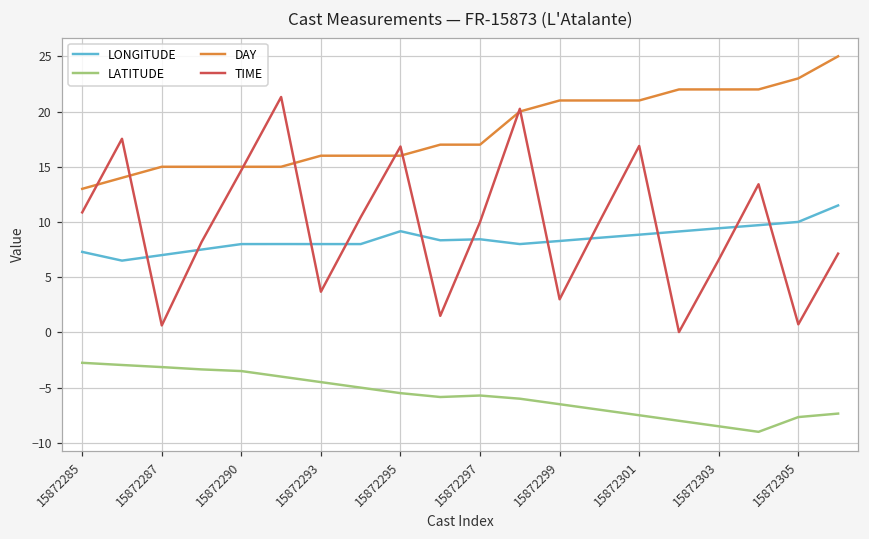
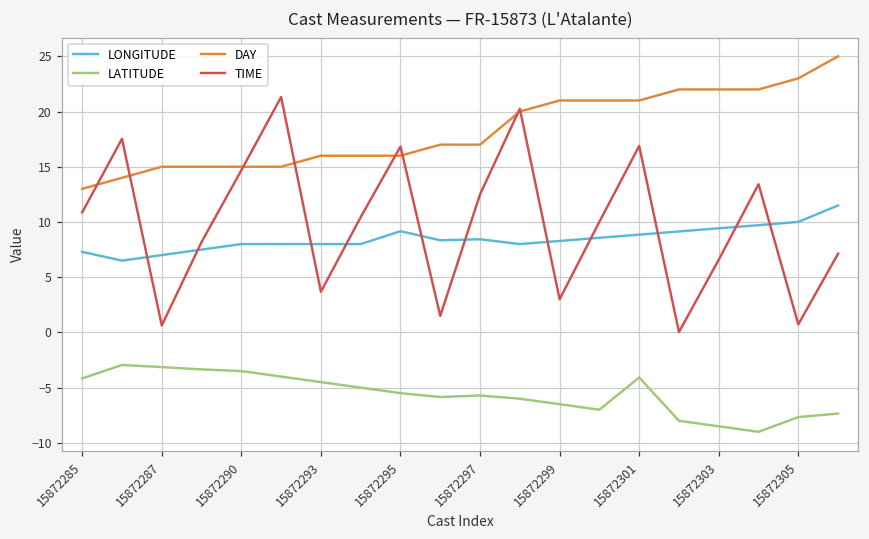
  {
    "LONGITUDE": {
      "15872285": 7.3,
      "15872287": 7.0,
      "15872290": 8.0,
      "15872293": 8.0,
      "15872295": 9.2,
      "15872297": 8.4,
      "15872299": 8.3,
      "15872301": 8.9,
      "15872303": 9.4,
      "15872305": 10.0
    },
    "LATITUDE": {
-     "15872285": -2.8,
+     "15872285": -4.2,
      "15872287": -3.1,
      "15872290": -3.5,
      "15872293": -4.5,
      "15872295": -5.5,
      "15872297": -5.7,
      "15872299": -6.5,
-     "15872301": -7.5,
+     "15872301": -4.1,
      "15872303": -8.5,
      "15872305": -7.7
    },
    "DAY": {
      "15872285": 13.0,
      "15872287": 15.0,
      "15872290": 15.0,
      "15872293": 16.0,
      "15872295": 16.0,
      "15872297": 17.0,
      "15872299": 21.0,
      "15872301": 21.0,
      "15872303": 22.0,
      "15872305": 23.0
    },
    "TIME": {
      "15872285": 10.9,
      "15872287": 0.6,
      "15872290": 14.7,
      "15872293": 3.7,
      "15872295": 16.8,
-     "15872297": 10.0,
+     "15872297": 12.5,
      "15872299": 3.0,
      "15872301": 16.9,
      "15872303": 6.6,
      "15872305": 0.7
    }
  }
